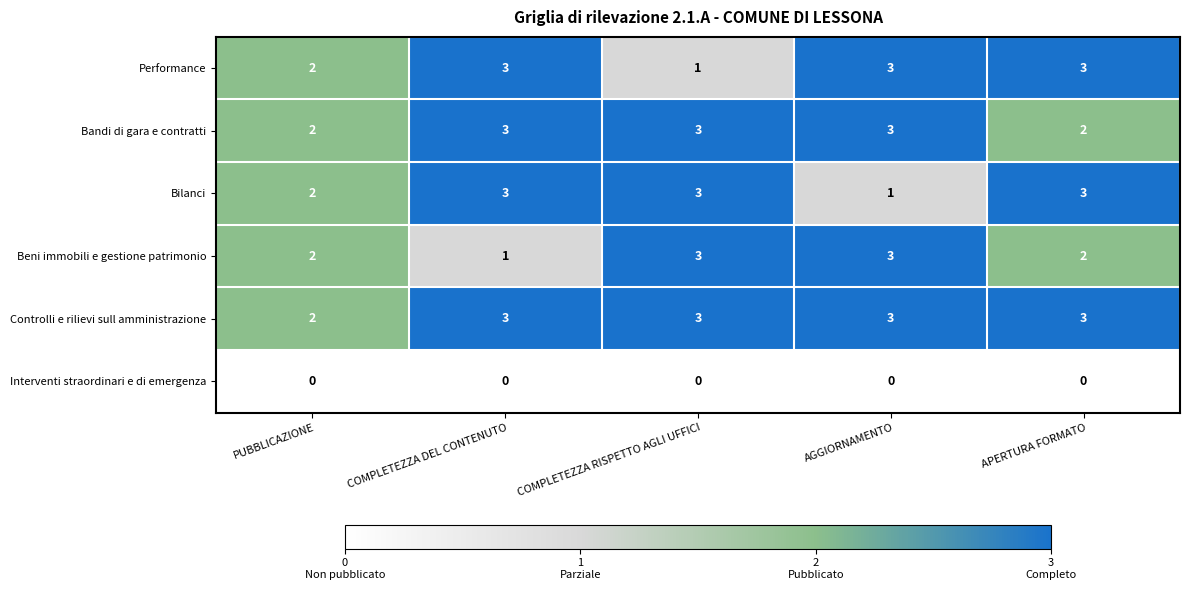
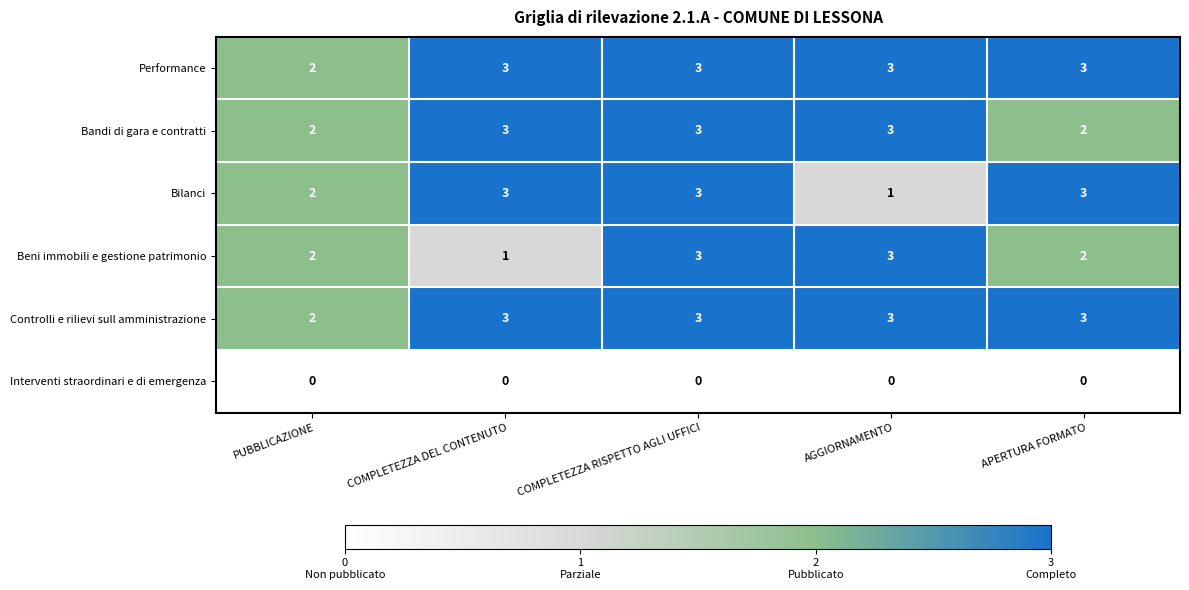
  {
    "Performance": {
      "PUBBLICAZIONE": 2,
      "COMPLETEZZA DEL CONTENUTO": 3,
-     "COMPLETEZZA RISPETTO AGLI UFFICI": 1,
+     "COMPLETEZZA RISPETTO AGLI UFFICI": 3,
      "AGGIORNAMENTO": 3,
      "APERTURA FORMATO": 3
    },
    "Bandi di gara e contratti": {
      "PUBBLICAZIONE": 2,
      "COMPLETEZZA DEL CONTENUTO": 3,
      "COMPLETEZZA RISPETTO AGLI UFFICI": 3,
      "AGGIORNAMENTO": 3,
      "APERTURA FORMATO": 2
    },
    "Bilanci": {
      "PUBBLICAZIONE": 2,
      "COMPLETEZZA DEL CONTENUTO": 3,
      "COMPLETEZZA RISPETTO AGLI UFFICI": 3,
      "AGGIORNAMENTO": 1,
      "APERTURA FORMATO": 3
    },
    "Beni immobili e gestione patrimonio": {
      "PUBBLICAZIONE": 2,
      "COMPLETEZZA DEL CONTENUTO": 1,
      "COMPLETEZZA RISPETTO AGLI UFFICI": 3,
      "AGGIORNAMENTO": 3,
      "APERTURA FORMATO": 2
    },
    "Controlli e rilievi sull amministrazione": {
      "PUBBLICAZIONE": 2,
      "COMPLETEZZA DEL CONTENUTO": 3,
      "COMPLETEZZA RISPETTO AGLI UFFICI": 3,
      "AGGIORNAMENTO": 3,
      "APERTURA FORMATO": 3
    },
    "Interventi straordinari e di emergenza": {
      "PUBBLICAZIONE": 0,
      "COMPLETEZZA DEL CONTENUTO": 0,
      "COMPLETEZZA RISPETTO AGLI UFFICI": 0,
      "AGGIORNAMENTO": 0,
      "APERTURA FORMATO": 0
    }
  }
